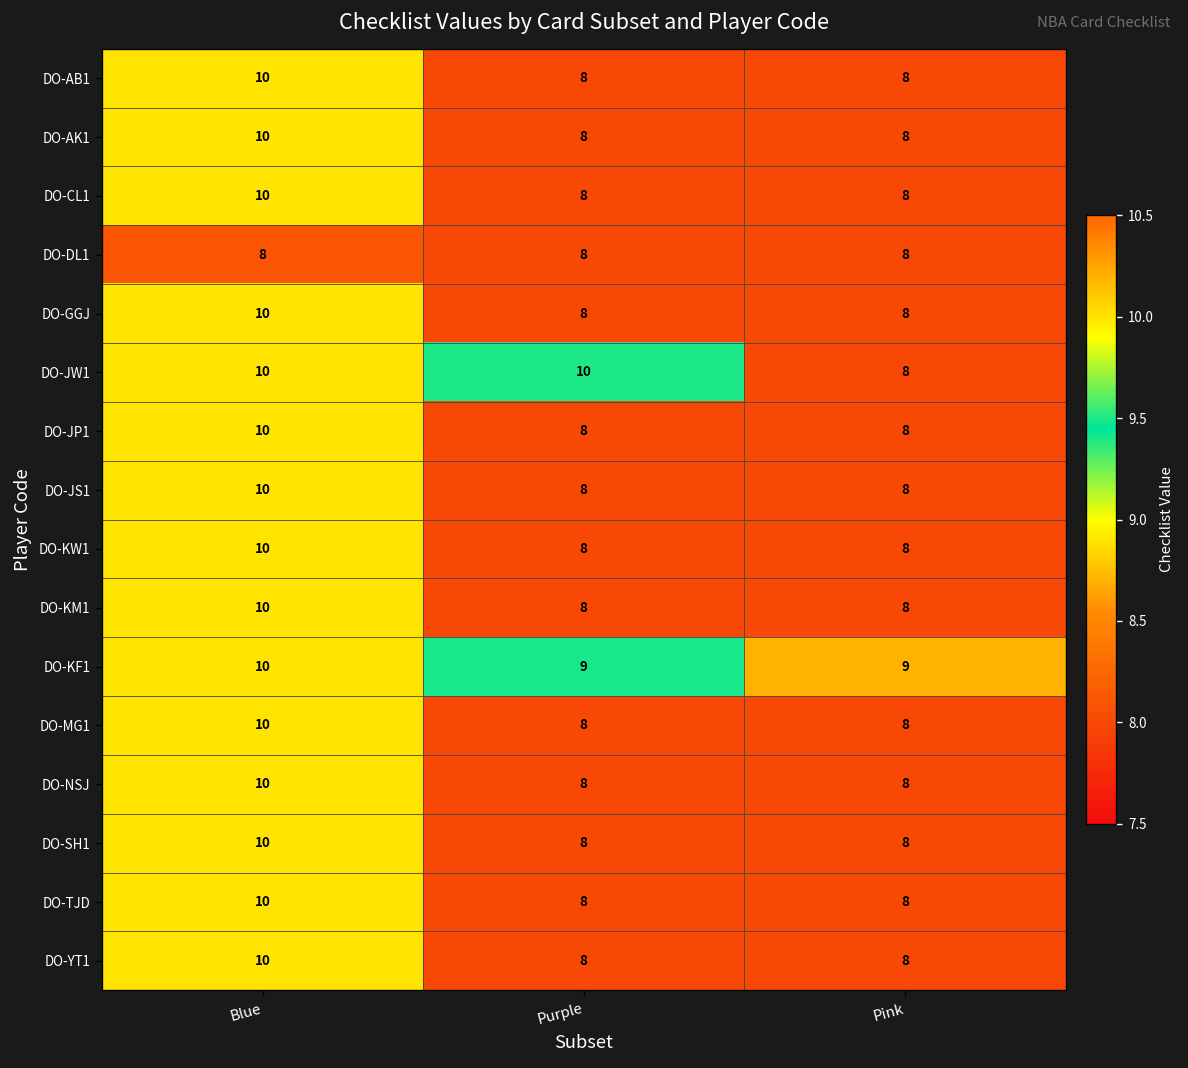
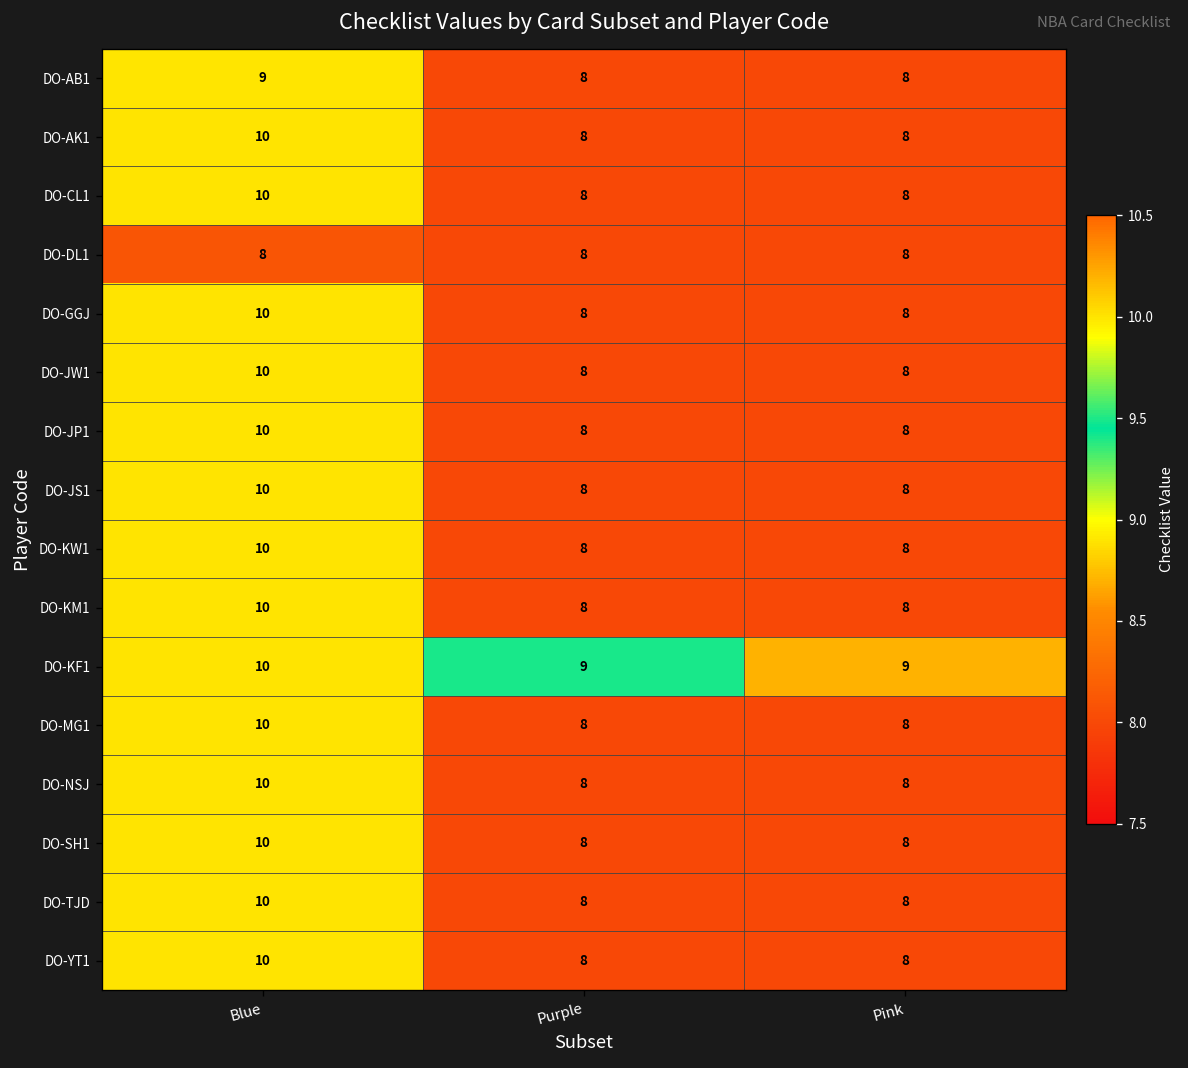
  {
    "DO-AB1": {
-     "Blue": 10,
+     "Blue": 9,
      "Purple": 8,
      "Pink": 8
    },
    "DO-AK1": {
      "Blue": 10,
      "Purple": 8,
      "Pink": 8
    },
    "DO-CL1": {
      "Blue": 10,
      "Purple": 8,
      "Pink": 8
    },
    "DO-DL1": {
      "Blue": 8,
      "Purple": 8,
      "Pink": 8
    },
    "DO-GGJ": {
      "Blue": 10,
      "Purple": 8,
      "Pink": 8
    },
    "DO-JW1": {
      "Blue": 10,
-     "Purple": 10,
+     "Purple": 8,
      "Pink": 8
    },
    "DO-JP1": {
      "Blue": 10,
      "Purple": 8,
      "Pink": 8
    },
    "DO-JS1": {
      "Blue": 10,
      "Purple": 8,
      "Pink": 8
    },
    "DO-KW1": {
      "Blue": 10,
      "Purple": 8,
      "Pink": 8
    },
    "DO-KM1": {
      "Blue": 10,
      "Purple": 8,
      "Pink": 8
    },
    "DO-KF1": {
      "Blue": 10,
      "Purple": 9,
      "Pink": 9
    },
    "DO-MG1": {
      "Blue": 10,
      "Purple": 8,
      "Pink": 8
    },
    "DO-NSJ": {
      "Blue": 10,
      "Purple": 8,
      "Pink": 8
    },
    "DO-SH1": {
      "Blue": 10,
      "Purple": 8,
      "Pink": 8
    },
    "DO-TJD": {
      "Blue": 10,
      "Purple": 8,
      "Pink": 8
    },
    "DO-YT1": {
      "Blue": 10,
      "Purple": 8,
      "Pink": 8
    }
  }
